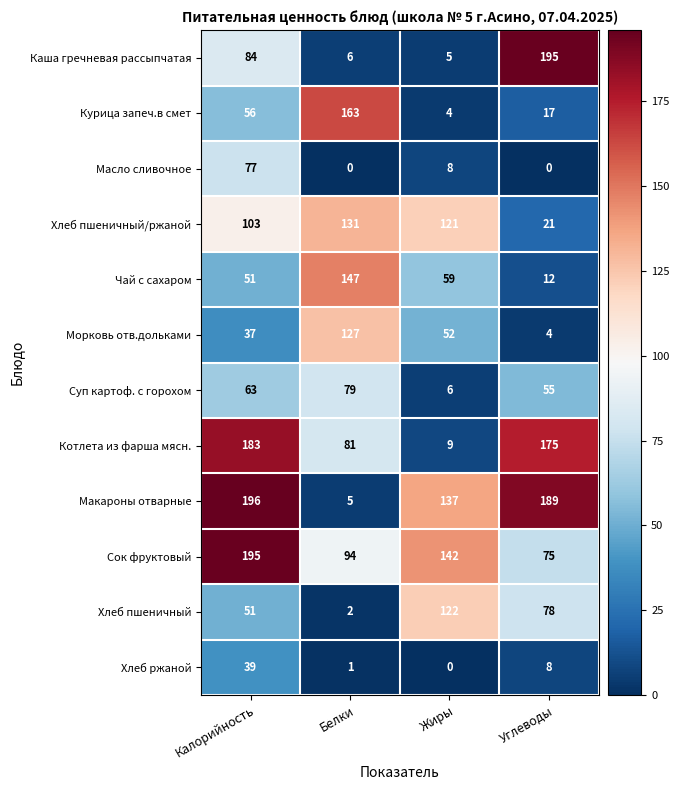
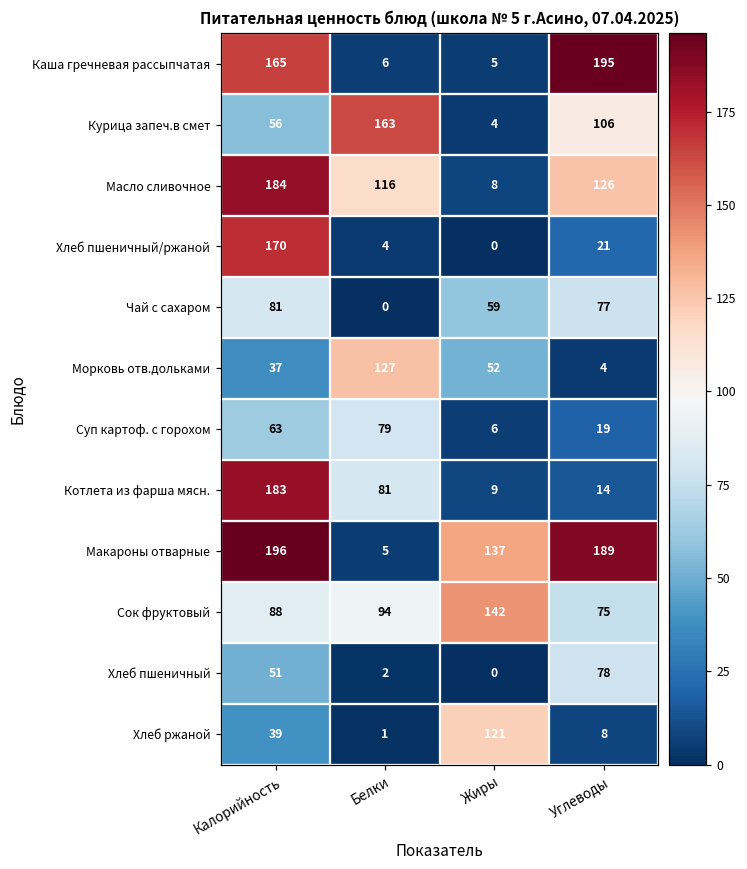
  {
    "Каша гречневая рассыпчатая": {
-     "Калорийность": 84,
+     "Калорийность": 165,
      "Белки": 6,
      "Жиры": 5,
      "Углеводы": 195
    },
    "Курица запеч.в смет": {
      "Калорийность": 56,
      "Белки": 163,
      "Жиры": 4,
-     "Углеводы": 17
+     "Углеводы": 106
    },
    "Масло сливочное": {
-     "Калорийность": 77,
-     "Белки": 0,
+     "Калорийность": 184,
+     "Белки": 116,
      "Жиры": 8,
-     "Углеводы": 0
+     "Углеводы": 126
    },
    "Хлеб пшеничный/ржаной": {
-     "Калорийность": 103,
-     "Белки": 131,
-     "Жиры": 121,
+     "Калорийность": 170,
+     "Белки": 4,
+     "Жиры": 0,
      "Углеводы": 21
    },
    "Чай с сахаром": {
-     "Калорийность": 51,
-     "Белки": 147,
+     "Калорийность": 81,
+     "Белки": 0,
      "Жиры": 59,
-     "Углеводы": 12
+     "Углеводы": 77
    },
    "Морковь отв.дольками": {
      "Калорийность": 37,
      "Белки": 127,
      "Жиры": 52,
      "Углеводы": 4
    },
    "Суп картоф. с горохом": {
      "Калорийность": 63,
      "Белки": 79,
      "Жиры": 6,
-     "Углеводы": 55
+     "Углеводы": 19
    },
    "Котлета из фарша мясн.": {
      "Калорийность": 183,
      "Белки": 81,
      "Жиры": 9,
-     "Углеводы": 175
+     "Углеводы": 14
    },
    "Макароны отварные": {
      "Калорийность": 196,
      "Белки": 5,
      "Жиры": 137,
      "Углеводы": 189
    },
    "Сок фруктовый": {
-     "Калорийность": 195,
+     "Калорийность": 88,
      "Белки": 94,
      "Жиры": 142,
      "Углеводы": 75
    },
    "Хлеб пшеничный": {
      "Калорийность": 51,
      "Белки": 2,
-     "Жиры": 122,
+     "Жиры": 0,
      "Углеводы": 78
    },
    "Хлеб ржаной": {
      "Калорийность": 39,
      "Белки": 1,
-     "Жиры": 0,
+     "Жиры": 121,
      "Углеводы": 8
    }
  }
